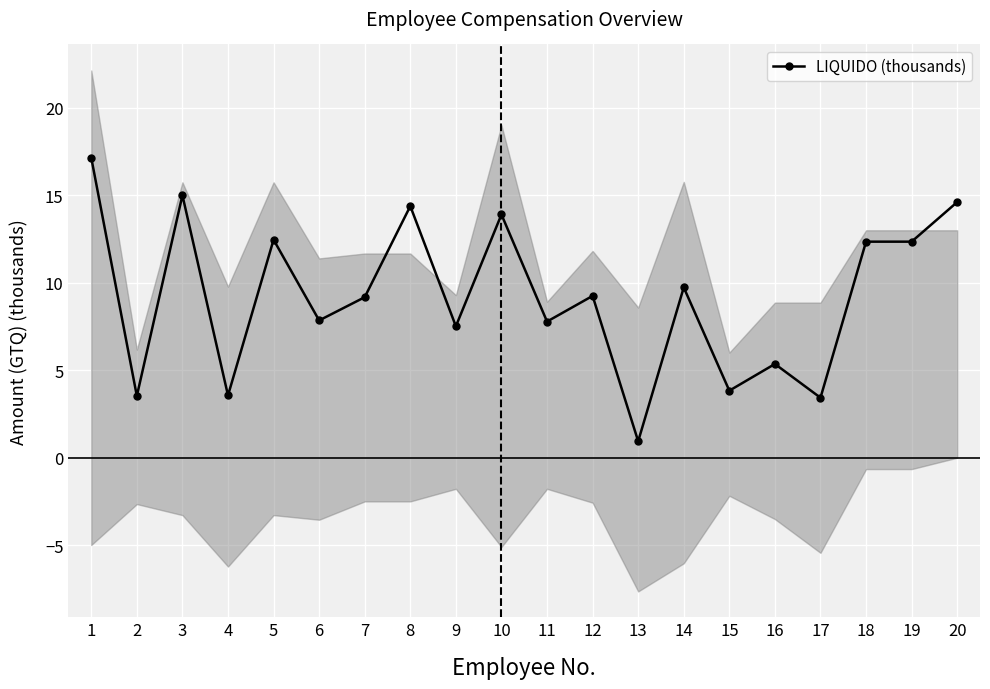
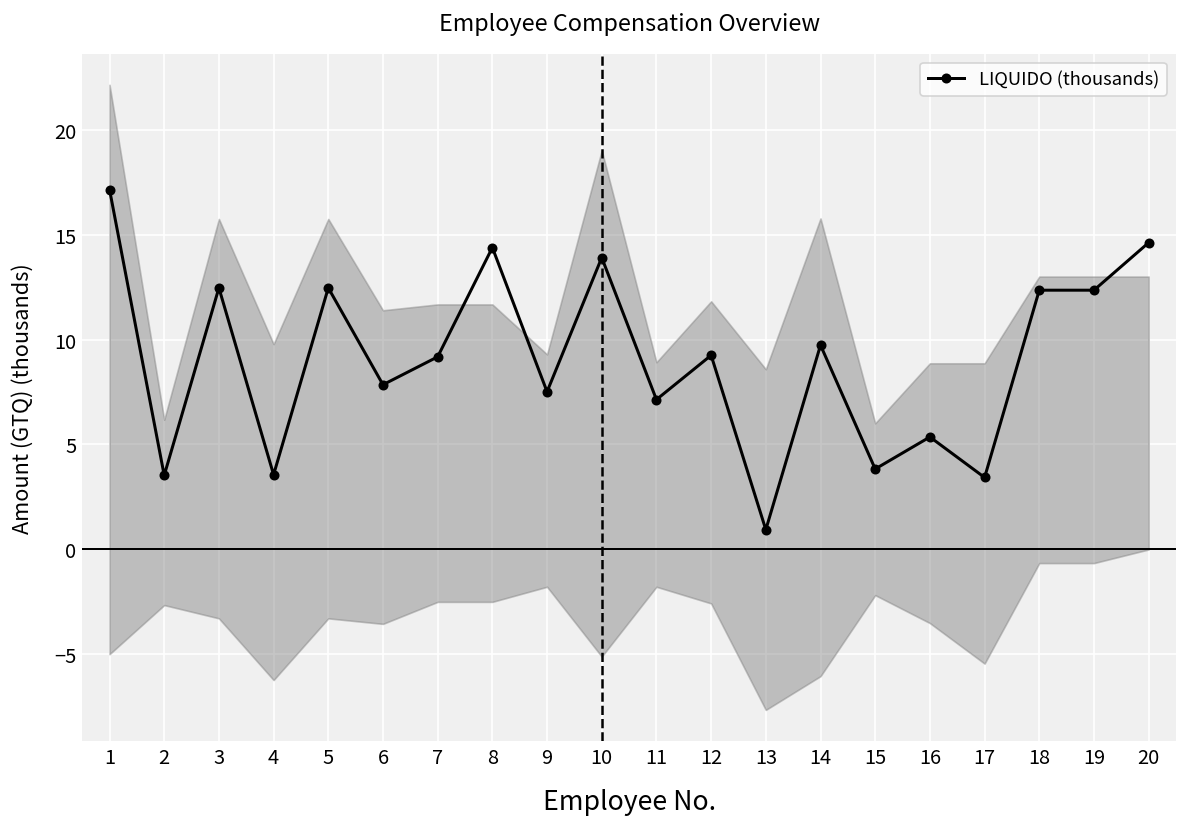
  {
    "LIQUIDO (thousands)": {
      "1": 17.1,
      "2": 3.5,
-     "3": 15.0,
+     "3": 12.5,
      "4": 3.6,
      "5": 12.5,
      "6": 7.8,
      "7": 9.2,
      "8": 14.4,
      "9": 7.5,
      "10": 13.9,
-     "11": 7.8,
+     "11": 7.1,
      "12": 9.2,
      "13": 0.9,
      "14": 9.7,
      "15": 3.8,
      "16": 5.4,
      "17": 3.4,
      "18": 12.4,
      "19": 12.4,
      "20": 14.6
    }
  }
